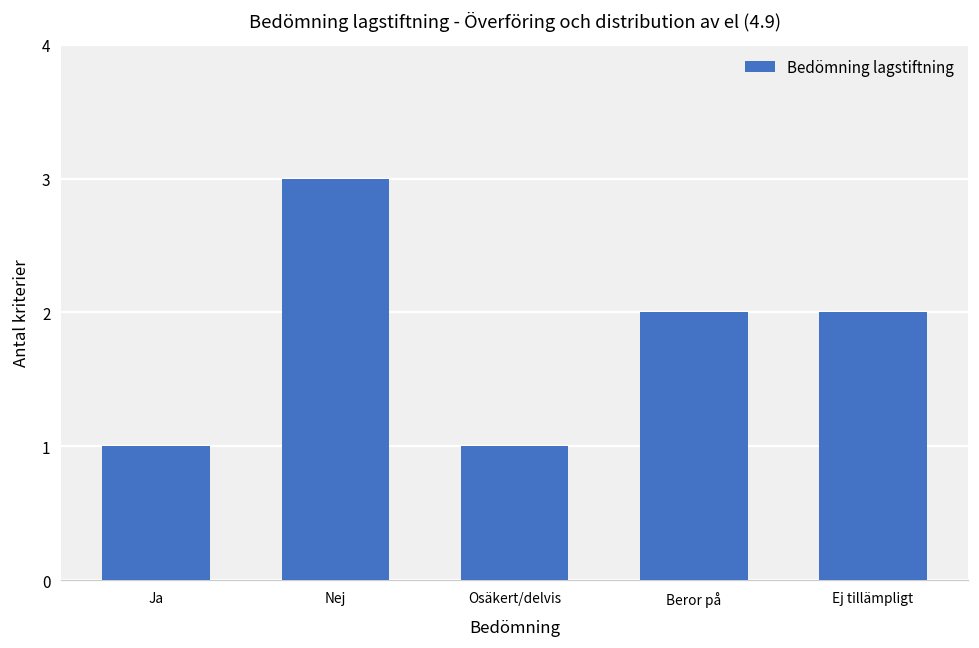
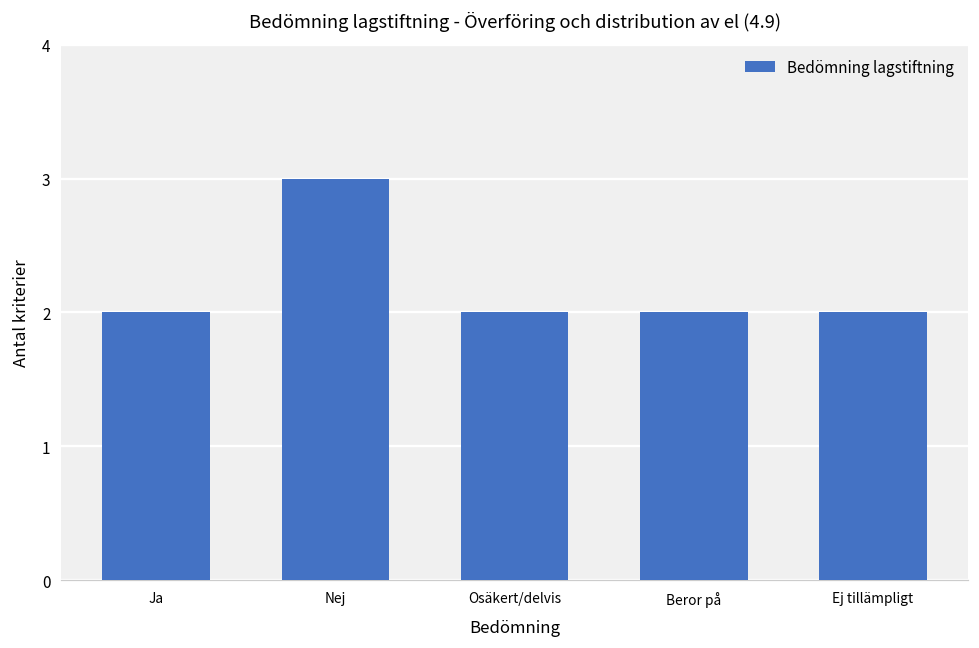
  {
-   "Ja": 1,
+   "Ja": 2,
    "Nej": 3,
-   "Osäkert/delvis": 1,
+   "Osäkert/delvis": 2,
    "Beror på": 2,
    "Ej tillämpligt": 2
  }
